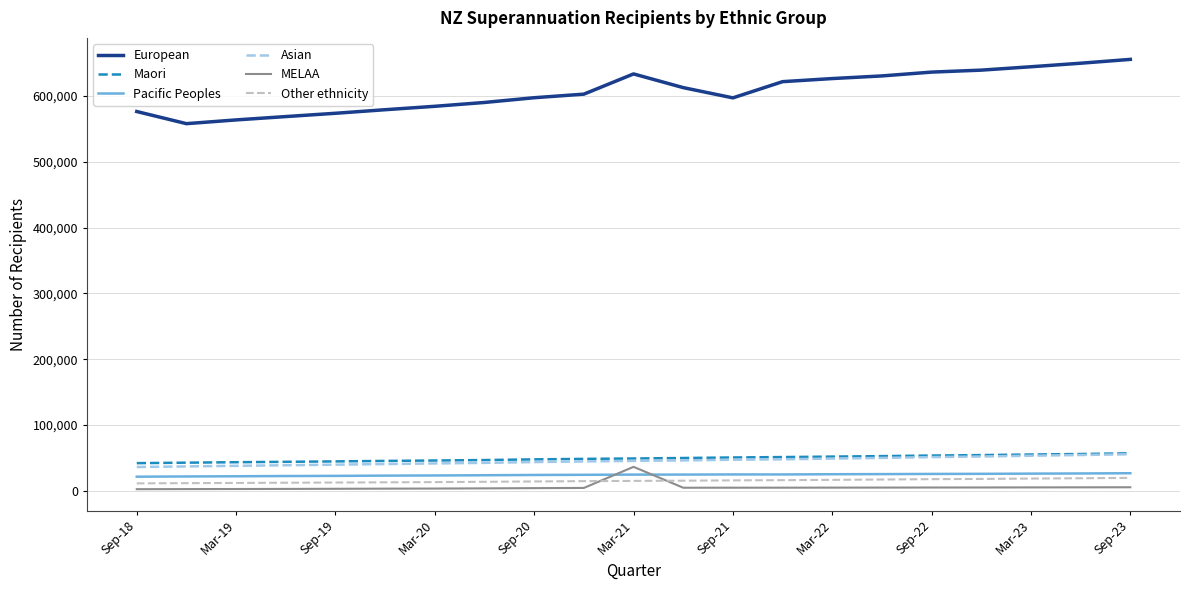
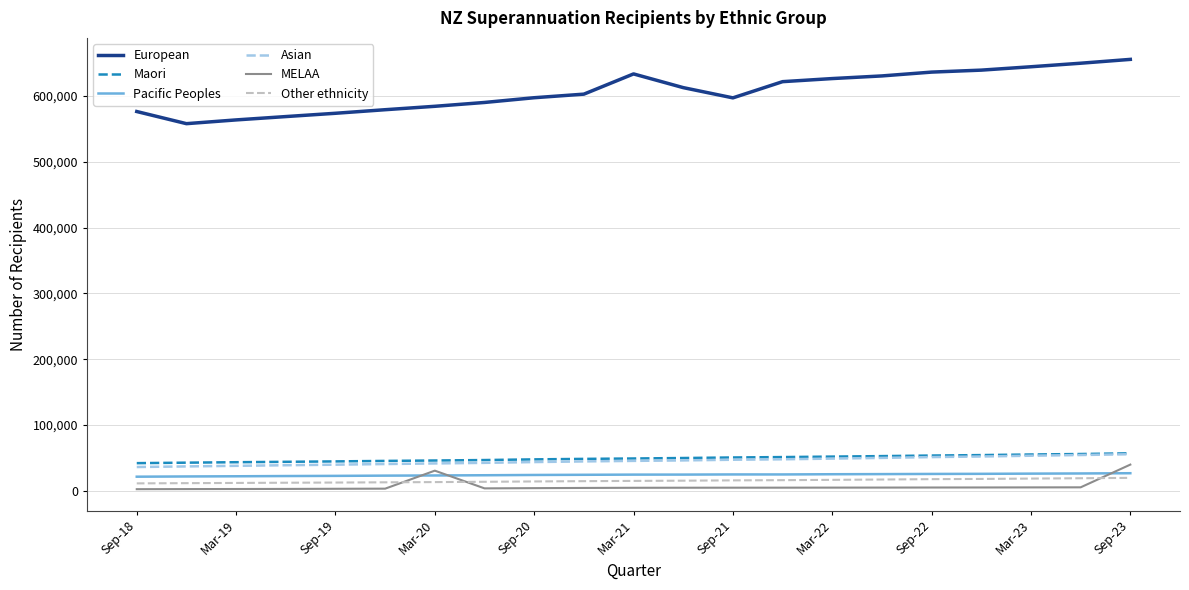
  {
    "European": {
      "Sep-18": "580,000",
      "Mar-19": "560,000",
      "Sep-19": "570,000",
      "Mar-20": "580,000",
      "Sep-20": "600,000",
      "Mar-21": "630,000",
      "Sep-21": "600,000",
      "Mar-22": "630,000",
      "Sep-22": "640,000",
      "Mar-23": "640,000",
      "Sep-23": "660,000"
    },
    "Maori": {
      "Sep-18": "40,000",
      "Mar-19": "40,000",
      "Sep-19": "40,000",
      "Mar-20": "50,000",
      "Sep-20": "50,000"
    },
    "MELAA": {
      "Sep-18": "0",
      "Mar-19": "0",
      "Sep-19": "0",
-     "Mar-20": "0",
+     "Mar-20": "30,000",
      "Sep-20": "0",
-     "Mar-21": "40,000",
+     "Mar-21": "0",
      "Sep-21": "0",
      "Mar-22": "0",
      "Sep-22": "10,000",
      "Mar-23": "10,000",
-     "Sep-23": "10,000"
+     "Sep-23": "40,000"
    }
  }
